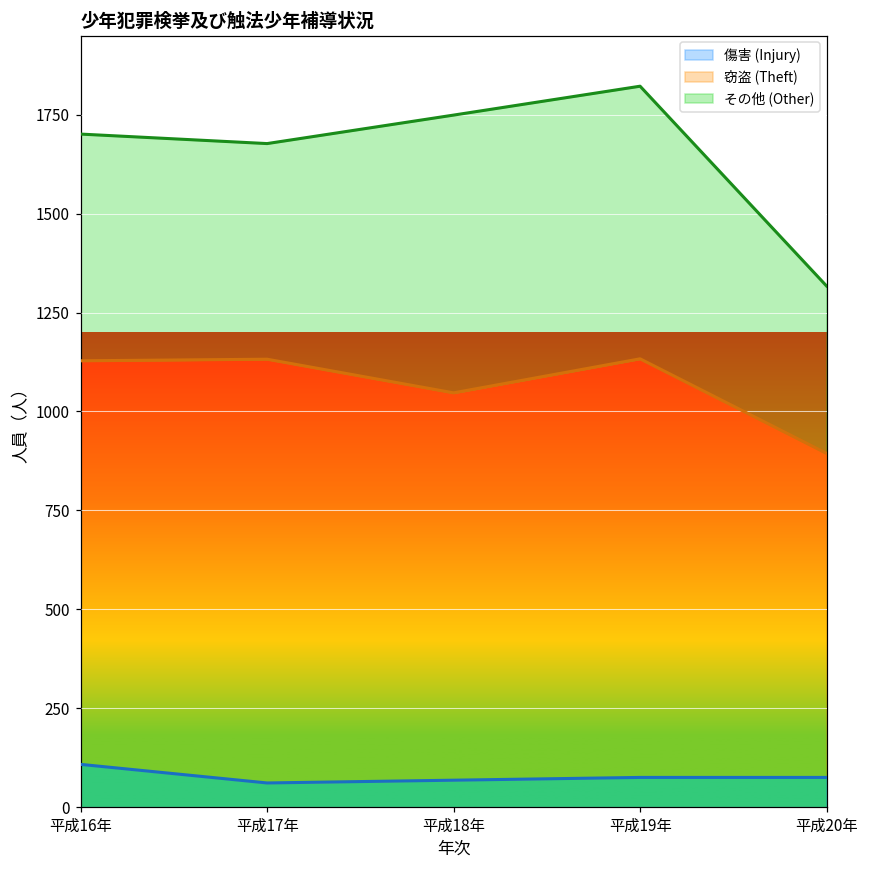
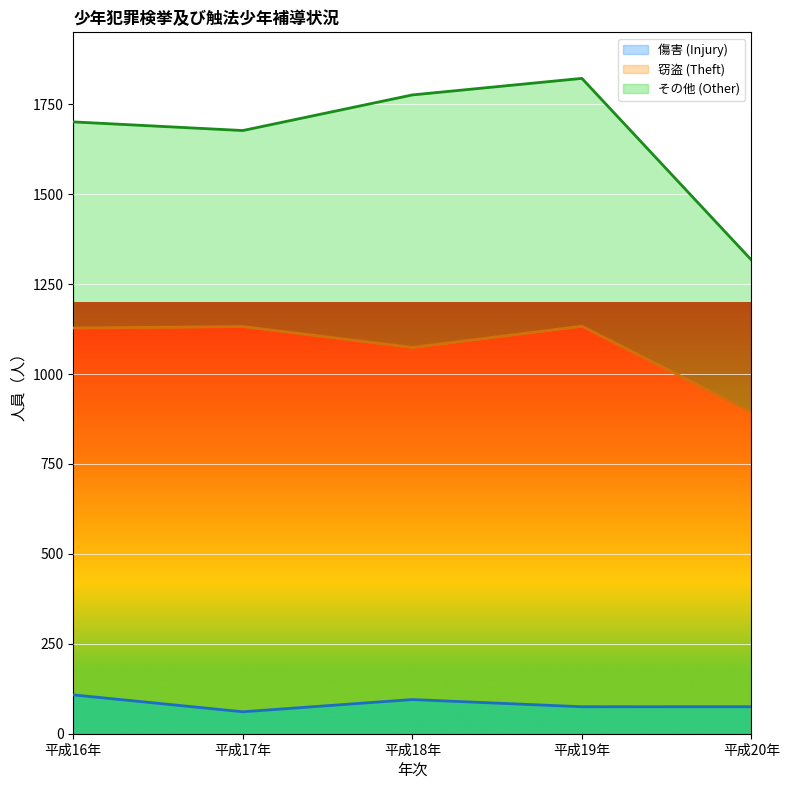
  {
    "傷害 (Injury)": {
      "平成16年": 110,
      "平成17年": 60,
-     "平成18年": 70,
+     "平成18年": 100,
      "平成19年": 80,
      "平成20年": 80
    },
    "窃盗 (Theft)": {
      "平成16年": 1020,
      "平成17年": 1070,
      "平成18年": 980,
      "平成19年": 1060,
      "平成20年": 820
    },
    "その他 (Other)": {
      "平成16年": 570,
      "平成17年": 550,
      "平成18年": 700,
      "平成19年": 690,
      "平成20年": 420
    }
  }
